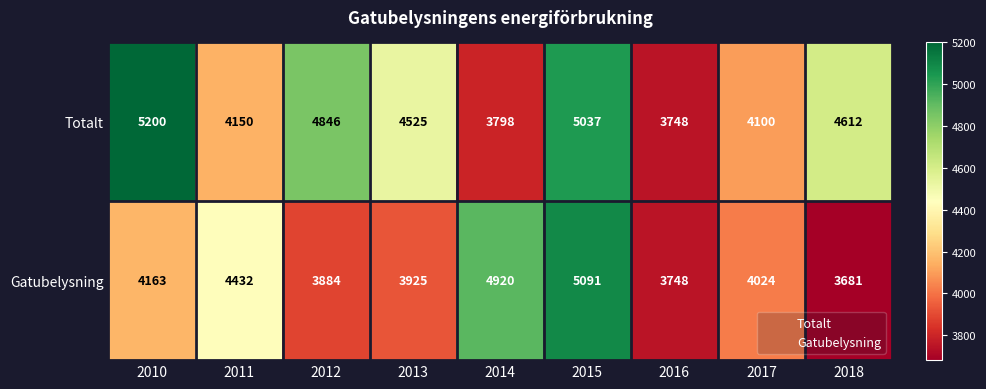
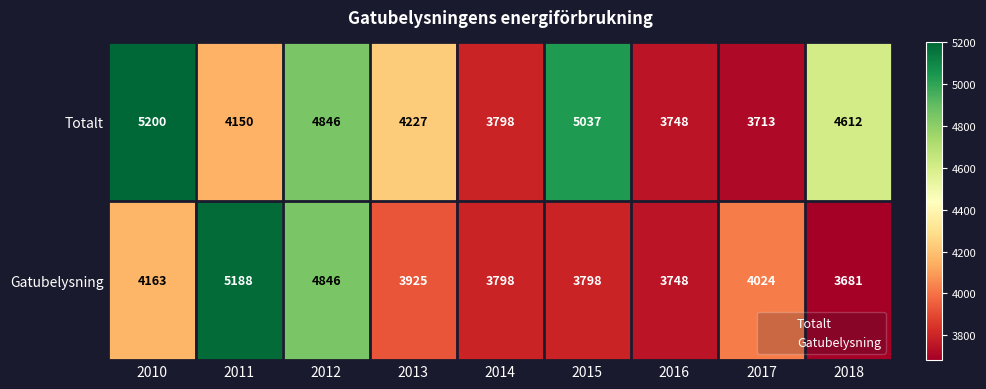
  {
    "Totalt": {
-     "2013": 4525,
-     "2017": 4100
+     "2013": 4227,
+     "2017": 3713
    },
    "Gatubelysning": {
-     "2011": 4432,
-     "2012": 3884,
-     "2014": 4920,
-     "2015": 5091
+     "2011": 5188,
+     "2012": 4846,
+     "2014": 3798,
+     "2015": 3798
    }
  }
